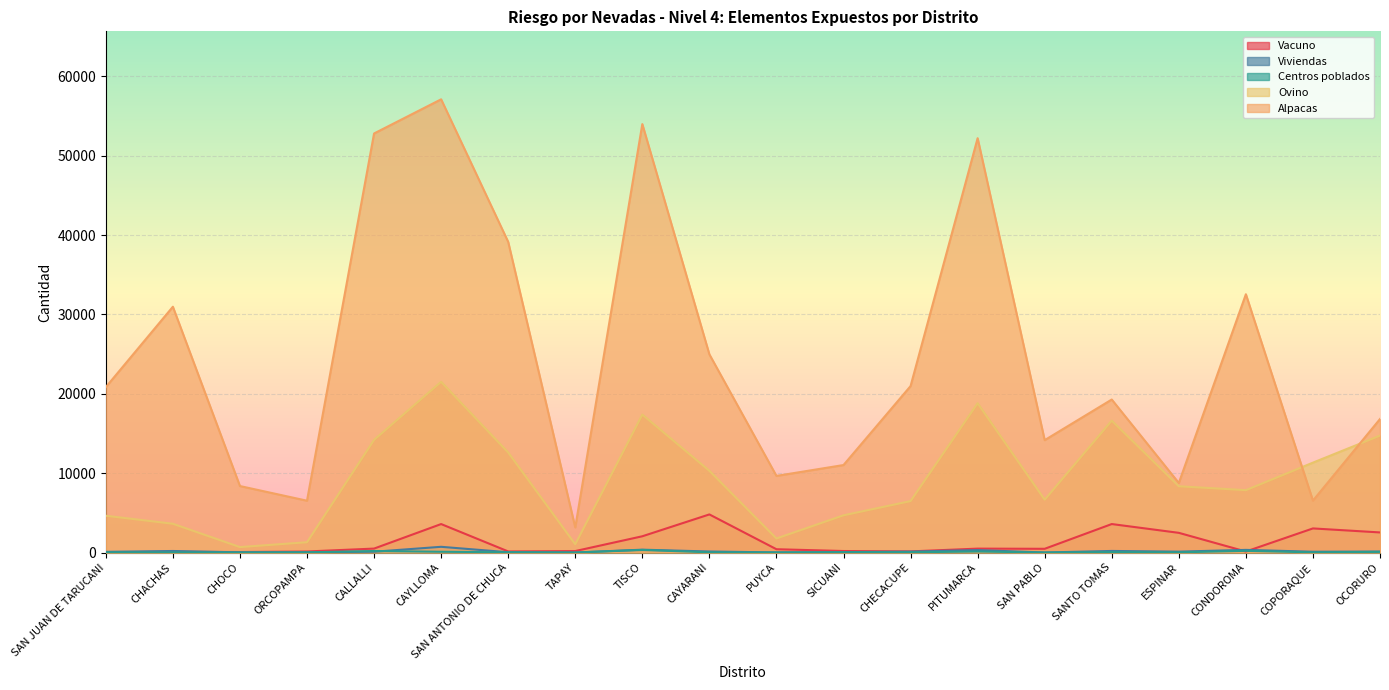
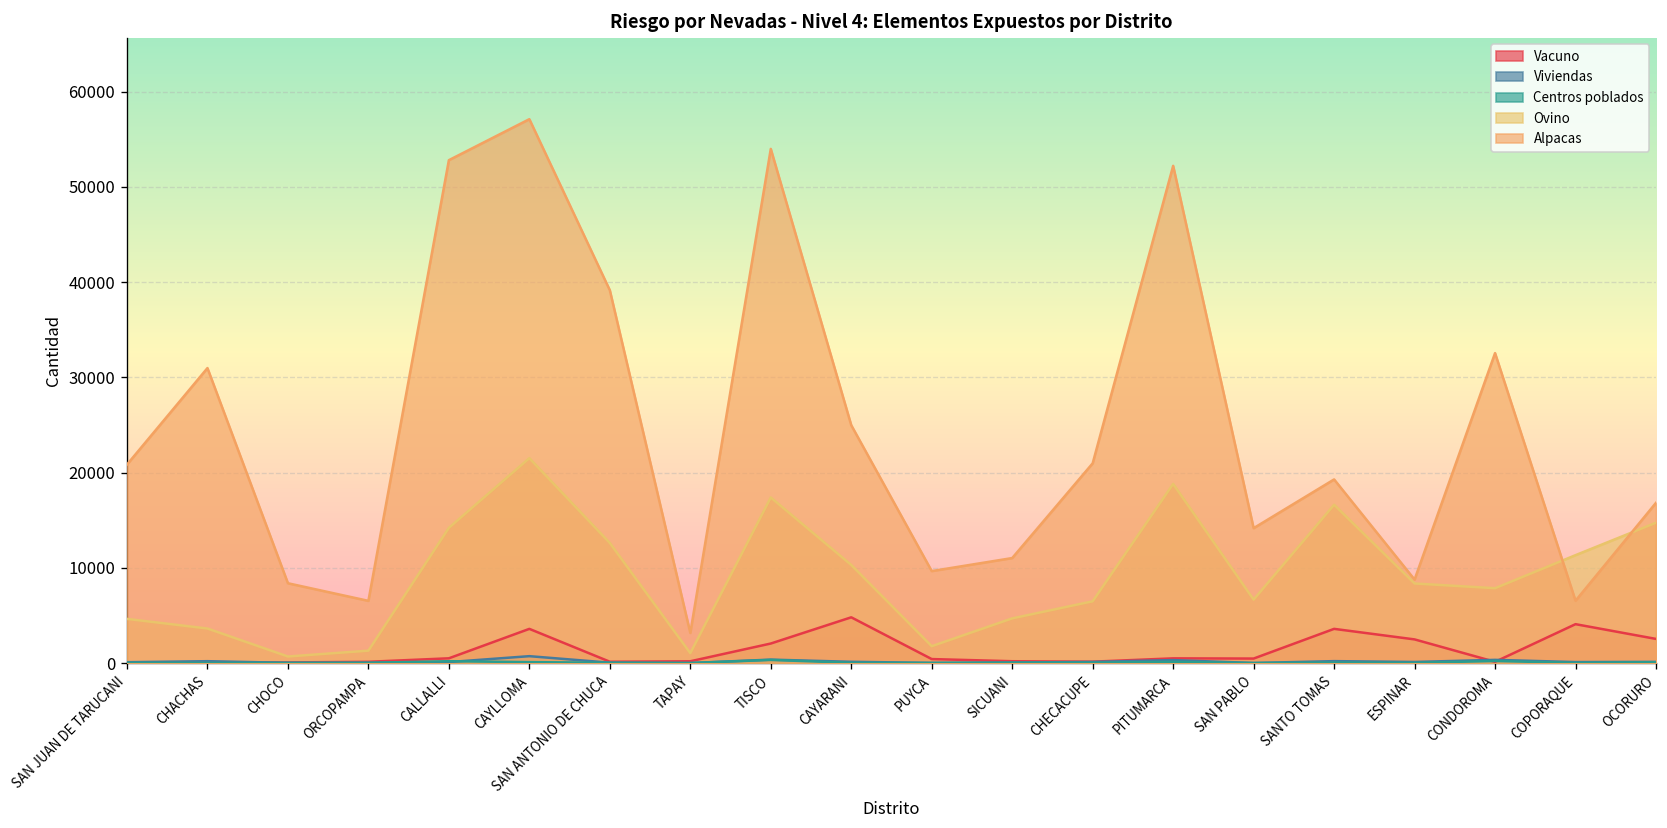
  {
    "Vacuno": {
      "CAYLLOMA": 4000,
      "TISCO": 2000,
      "CAYARANI": 5000,
      "PUYCA": 0,
      "SAN PABLO": 0,
      "SANTO TOMAS": 4000,
      "ESPINAR": 2000,
-     "COPORAQUE": 3000,
+     "COPORAQUE": 4000,
      "OCORURO": 3000
    }
  }
